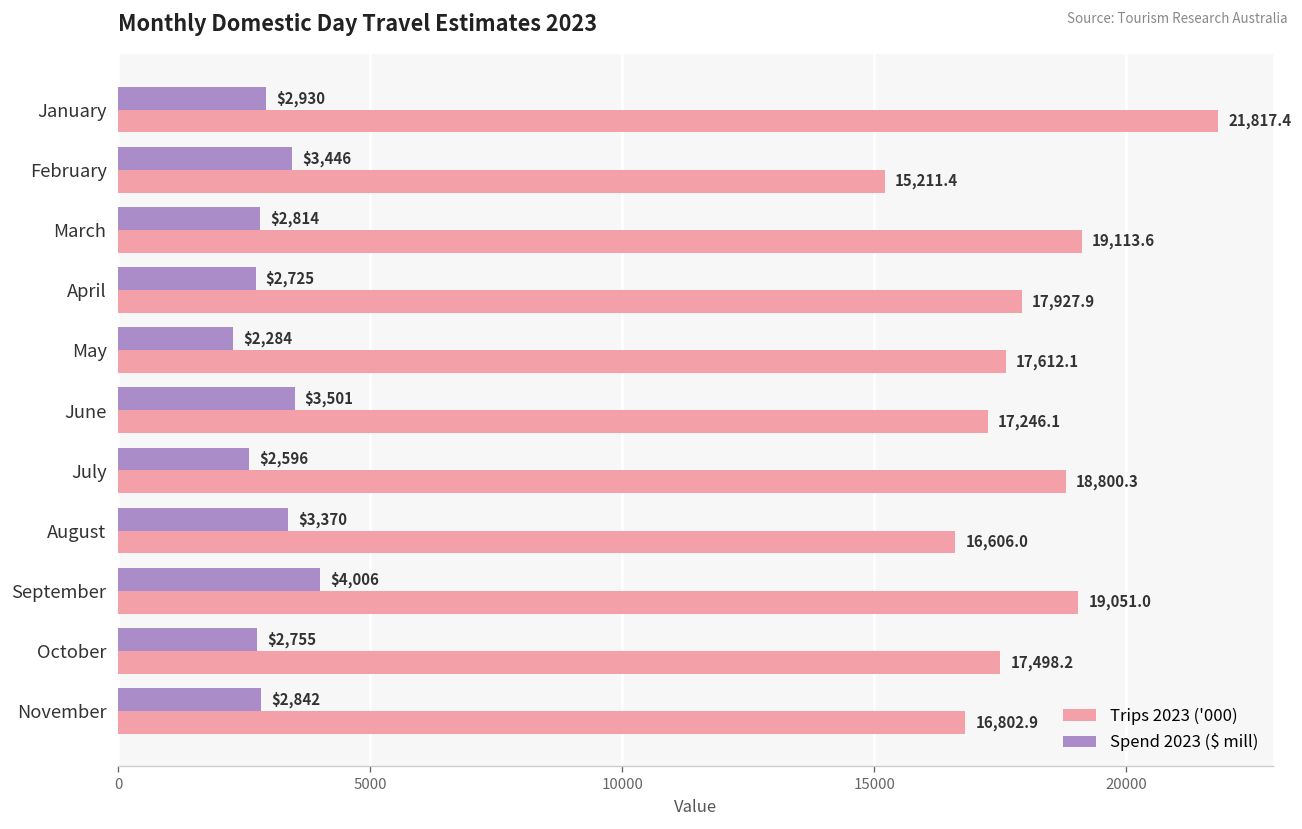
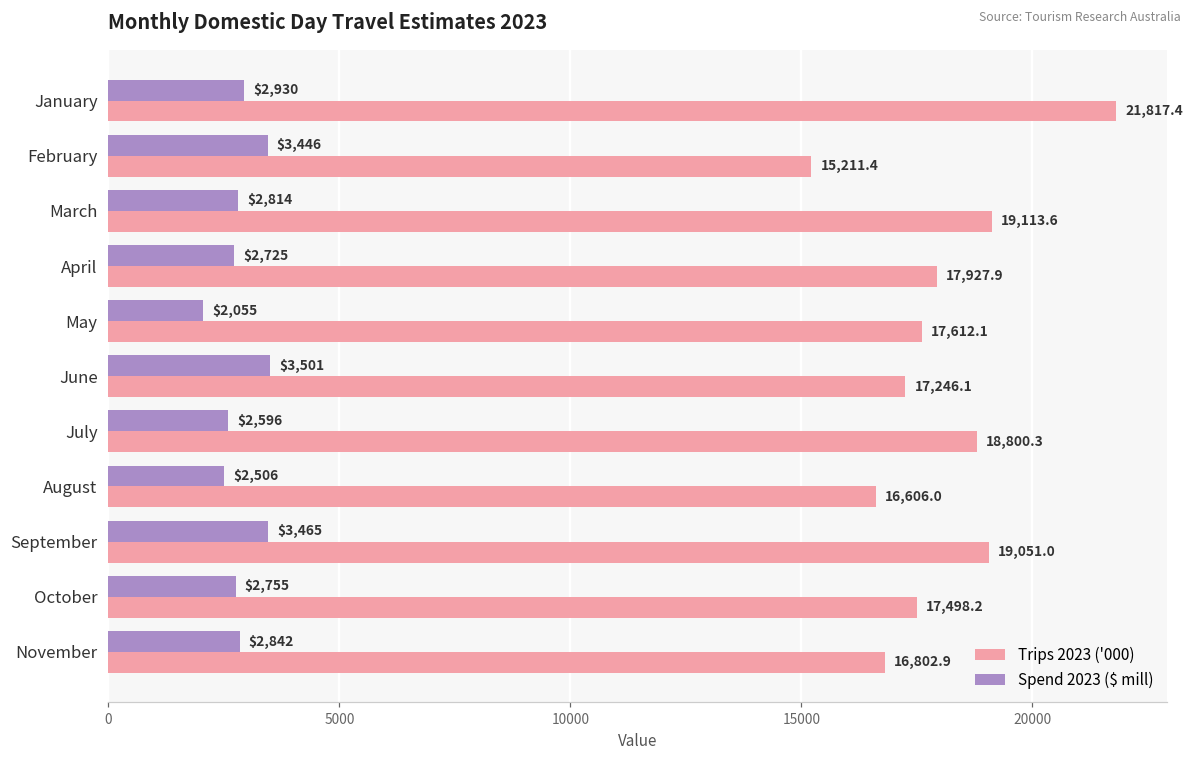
  {
    "Trips 2023 ('000)": {
      "January": "21,817.4",
      "February": "15,211.4",
      "March": "19,113.6",
      "April": "17,927.9",
      "May": "17,612.1",
      "June": "17,246.1",
      "July": "18,800.3",
      "August": "16,606.0",
      "September": "19,051.0",
      "October": "17,498.2",
      "November": "16,802.9"
    },
    "Spend 2023 ($ mill)": {
      "January": "$2,930",
      "February": "$3,446",
      "March": "$2,814",
      "April": "$2,725",
-     "May": "$2,284",
+     "May": "$2,055",
      "June": "$3,501",
      "July": "$2,596",
-     "August": "$3,370",
-     "September": "$4,006",
+     "August": "$2,506",
+     "September": "$3,465",
      "October": "$2,755",
      "November": "$2,842"
    }
  }
